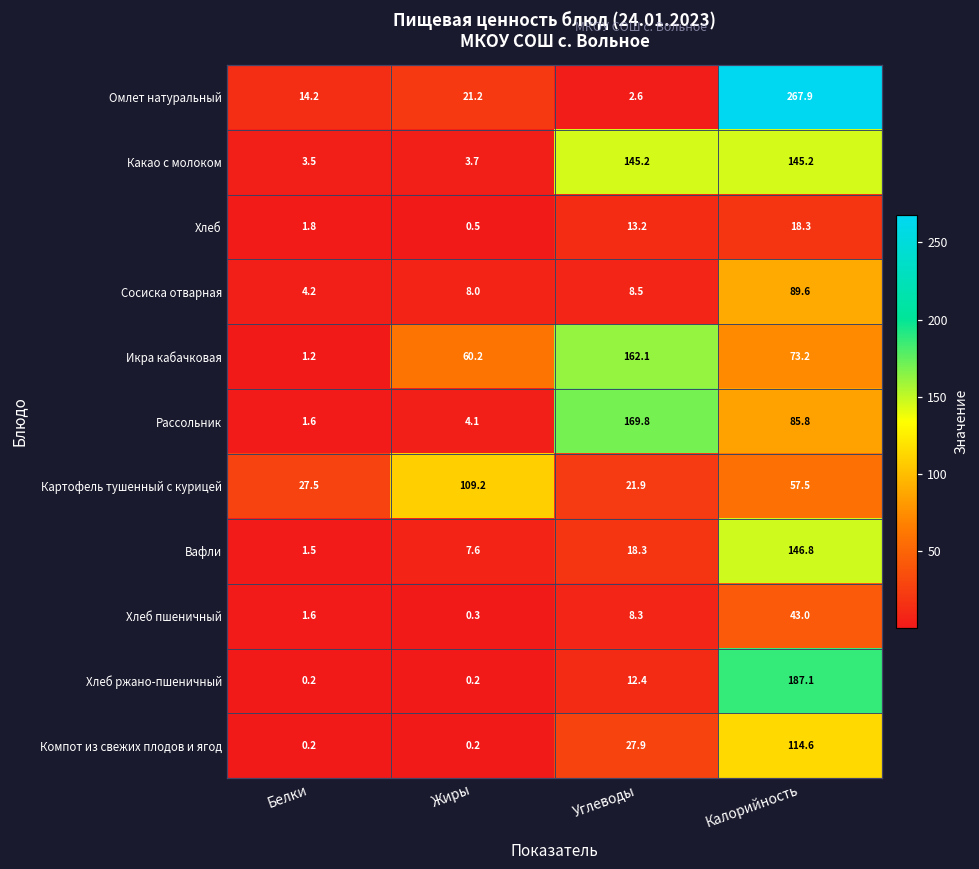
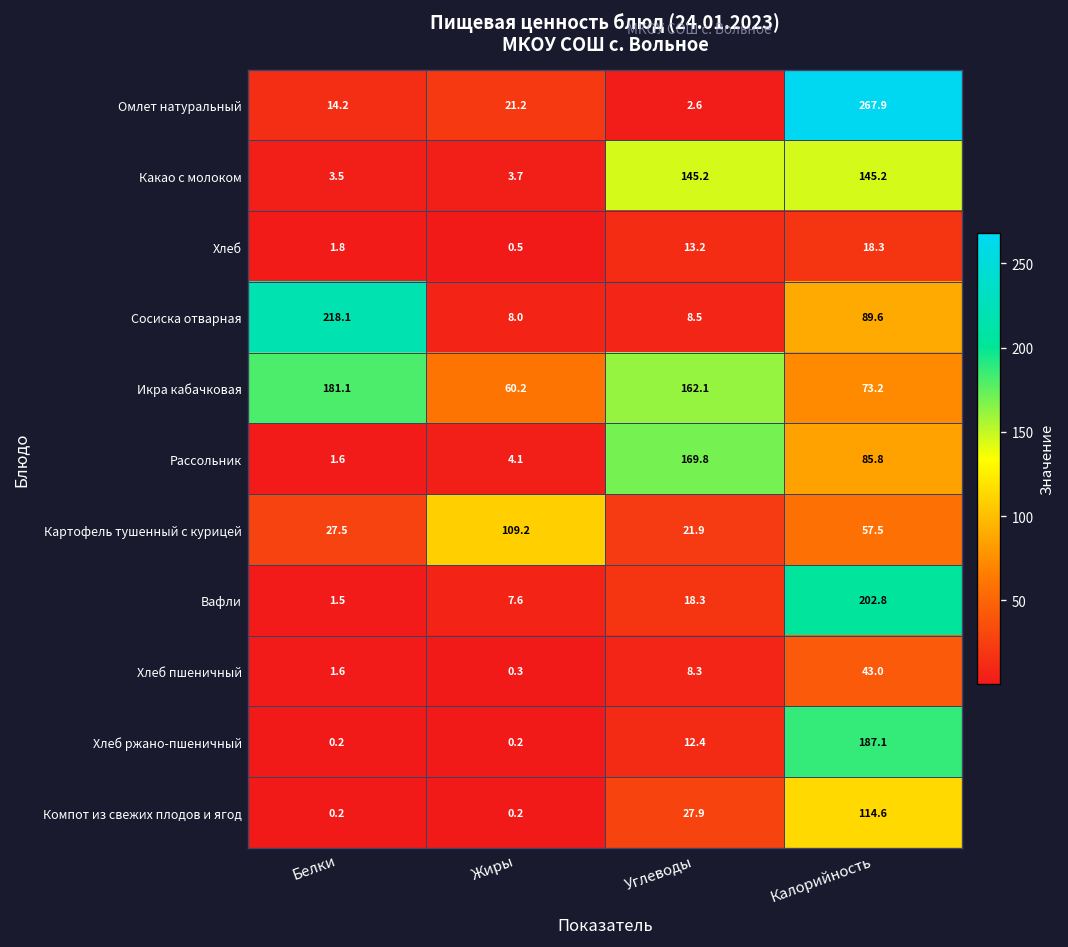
  {
    "Омлет натуральный": {
      "Белки": 14.2,
      "Жиры": 21.2,
      "Углеводы": 2.6,
      "Калорийность": 267.9
    },
    "Какао с молоком": {
      "Белки": 3.5,
      "Жиры": 3.7,
      "Углеводы": 145.2,
      "Калорийность": 145.2
    },
    "Хлеб": {
      "Белки": 1.8,
      "Жиры": 0.5,
      "Углеводы": 13.2,
      "Калорийность": 18.3
    },
    "Сосиска отварная": {
-     "Белки": 4.2,
+     "Белки": 218.1,
      "Жиры": 8.0,
      "Углеводы": 8.5,
      "Калорийность": 89.6
    },
    "Икра кабачковая": {
-     "Белки": 1.2,
+     "Белки": 181.1,
      "Жиры": 60.2,
      "Углеводы": 162.1,
      "Калорийность": 73.2
    },
    "Рассольник": {
      "Белки": 1.6,
      "Жиры": 4.1,
      "Углеводы": 169.8,
      "Калорийность": 85.8
    },
    "Картофель тушенный с курицей": {
      "Белки": 27.5,
      "Жиры": 109.2,
      "Углеводы": 21.9,
      "Калорийность": 57.5
    },
    "Вафли": {
      "Белки": 1.5,
      "Жиры": 7.6,
      "Углеводы": 18.3,
-     "Калорийность": 146.8
+     "Калорийность": 202.8
    },
    "Хлеб пшеничный": {
      "Белки": 1.6,
      "Жиры": 0.3,
      "Углеводы": 8.3,
      "Калорийность": 43.0
    },
    "Хлеб ржано-пшеничный": {
      "Белки": 0.2,
      "Жиры": 0.2,
      "Углеводы": 12.4,
      "Калорийность": 187.1
    },
    "Компот из свежих плодов и ягод": {
      "Белки": 0.2,
      "Жиры": 0.2,
      "Углеводы": 27.9,
      "Калорийность": 114.6
    }
  }
